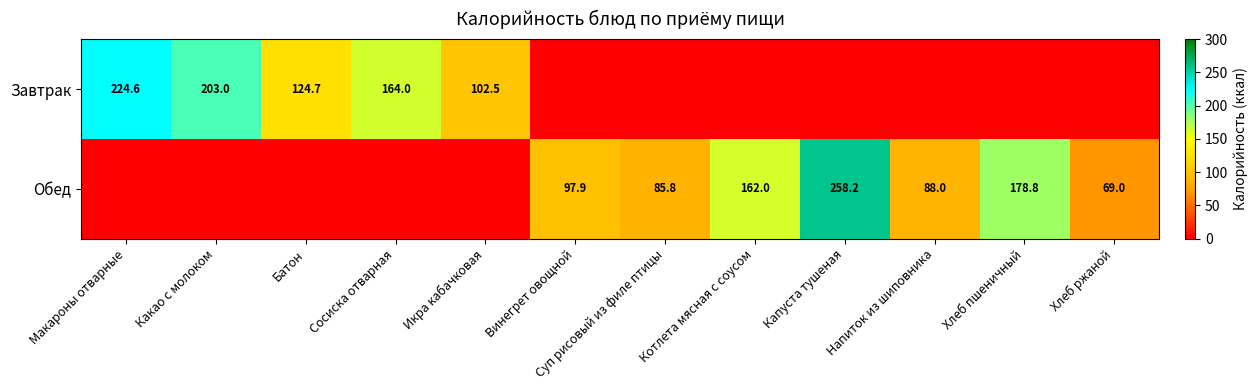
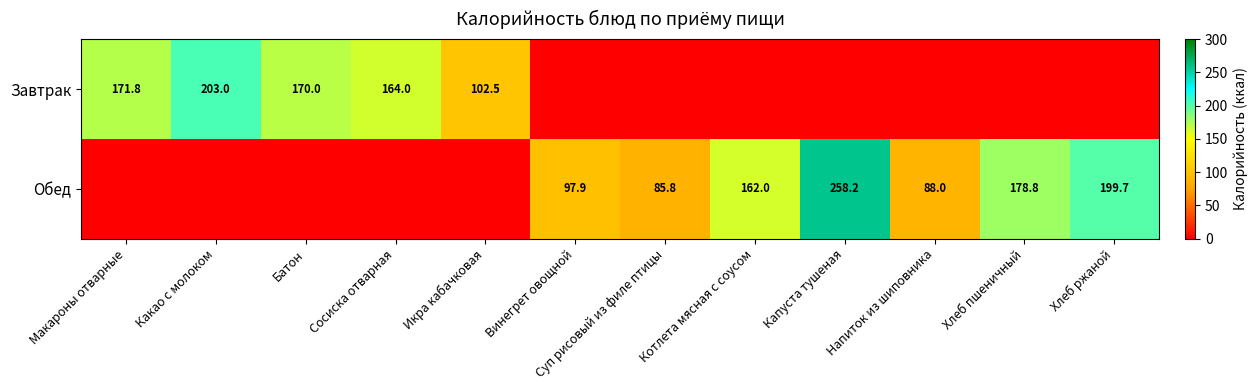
  {
    "Завтрак": {
-     "Макароны отварные": 224.6,
+     "Макароны отварные": 171.8,
      "Какао с молоком": 203.0,
-     "Батон": 124.7,
+     "Батон": 170.0,
      "Сосиска отварная": 164.0,
      "Икра кабачковая": 102.5
    },
    "Обед": {
      "Винегрет овощной": 97.9,
      "Суп рисовый из филе птицы": 85.8,
      "Котлета мясная с соусом": 162.0,
      "Капуста тушеная": 258.2,
      "Напиток из шиповника": 88.0,
      "Хлеб пшеничный": 178.8,
-     "Хлеб ржаной": 69.0
+     "Хлеб ржаной": 199.7
    }
  }
